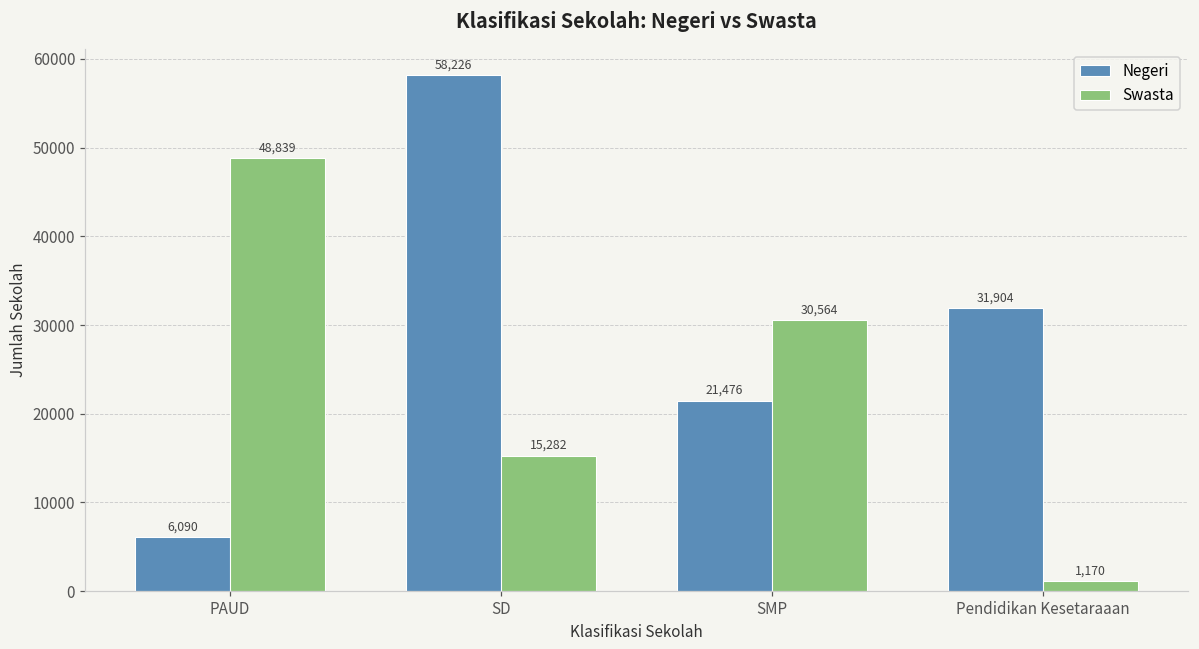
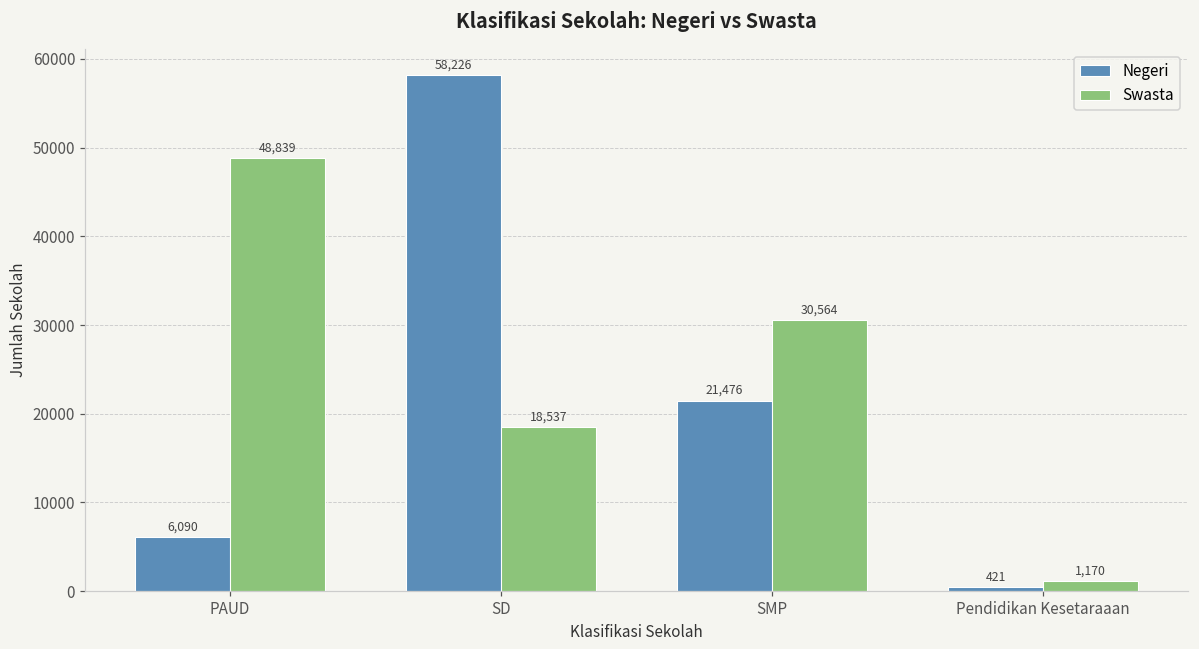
  {
    "Negeri": {
      "PAUD": "6,090",
      "SD": "58,226",
      "SMP": "21,476",
-     "Pendidikan Kesetaraaan": "31,904"
+     "Pendidikan Kesetaraaan": "421"
    },
    "Swasta": {
      "PAUD": "48,839",
-     "SD": "15,282",
+     "SD": "18,537",
      "SMP": "30,564",
      "Pendidikan Kesetaraaan": "1,170"
    }
  }
